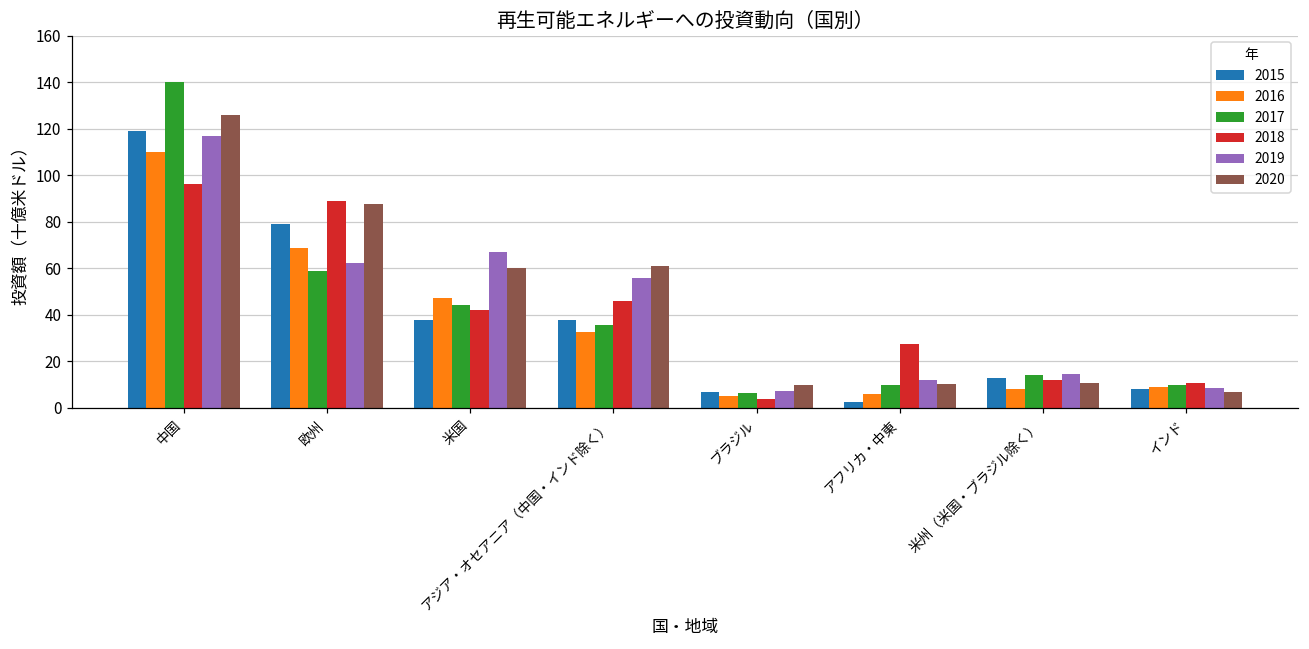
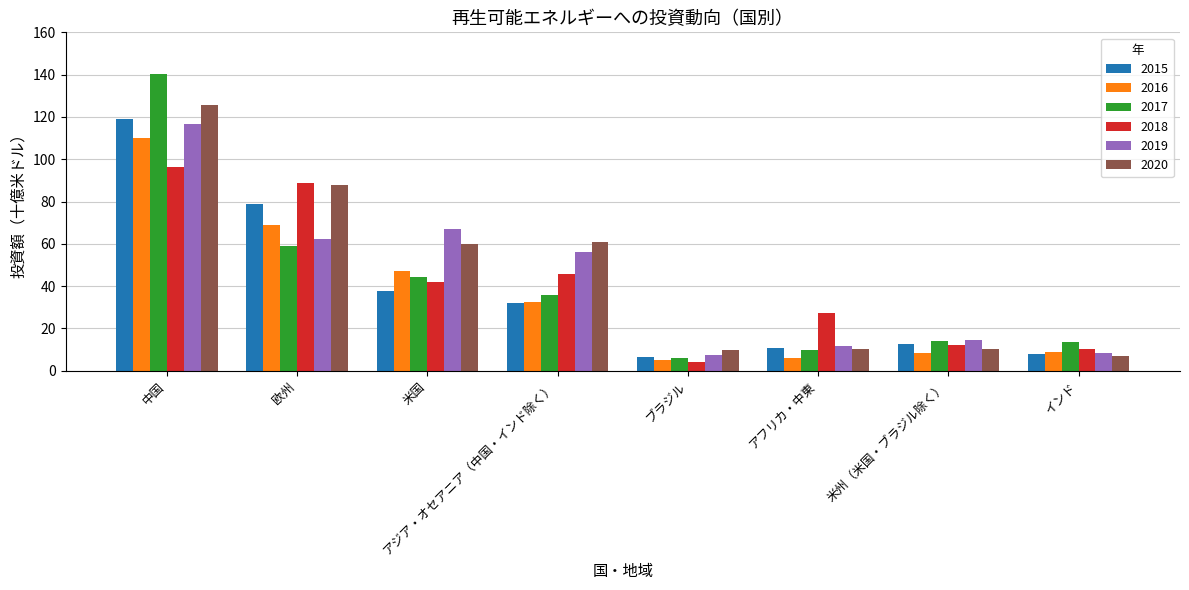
  {
    "2015": {
      "中国": 119,
      "欧州": 79,
      "米国": 38,
-     "アジア・オセアニア（中国・インド除く）": 38,
+     "アジア・オセアニア（中国・インド除く）": 32,
      "ブラジル": 7,
-     "アフリカ・中東": 3,
+     "アフリカ・中東": 11,
      "米州（米国・ブラジル除く）": 13,
      "インド": 8
    },
    "2016": {
      "中国": 110,
      "欧州": 69,
      "米国": 47,
      "アジア・オセアニア（中国・インド除く）": 33,
      "ブラジル": 5,
      "アフリカ・中東": 6,
      "米州（米国・ブラジル除く）": 8,
      "インド": 9
    },
    "2017": {
      "中国": 140,
      "欧州": 59,
      "米国": 44,
      "アジア・オセアニア（中国・インド除く）": 36,
      "ブラジル": 6,
      "アフリカ・中東": 10,
      "米州（米国・ブラジル除く）": 14,
-     "インド": 10
+     "インド": 14
    },
    "2018": {
      "中国": 96,
      "欧州": 89,
      "米国": 42,
      "アジア・オセアニア（中国・インド除く）": 46,
      "ブラジル": 4,
      "アフリカ・中東": 27,
      "米州（米国・ブラジル除く）": 12,
      "インド": 11
    },
    "2019": {
      "中国": 117,
      "欧州": 62,
      "米国": 67,
      "アジア・オセアニア（中国・インド除く）": 56,
      "ブラジル": 7,
      "アフリカ・中東": 12,
      "米州（米国・ブラジル除く）": 15,
      "インド": 9
    },
    "2020": {
      "中国": 126,
      "欧州": 88,
      "米国": 60,
      "アジア・オセアニア（中国・インド除く）": 61,
      "ブラジル": 10,
      "アフリカ・中東": 10,
      "米州（米国・ブラジル除く）": 11,
      "インド": 7
    }
  }
